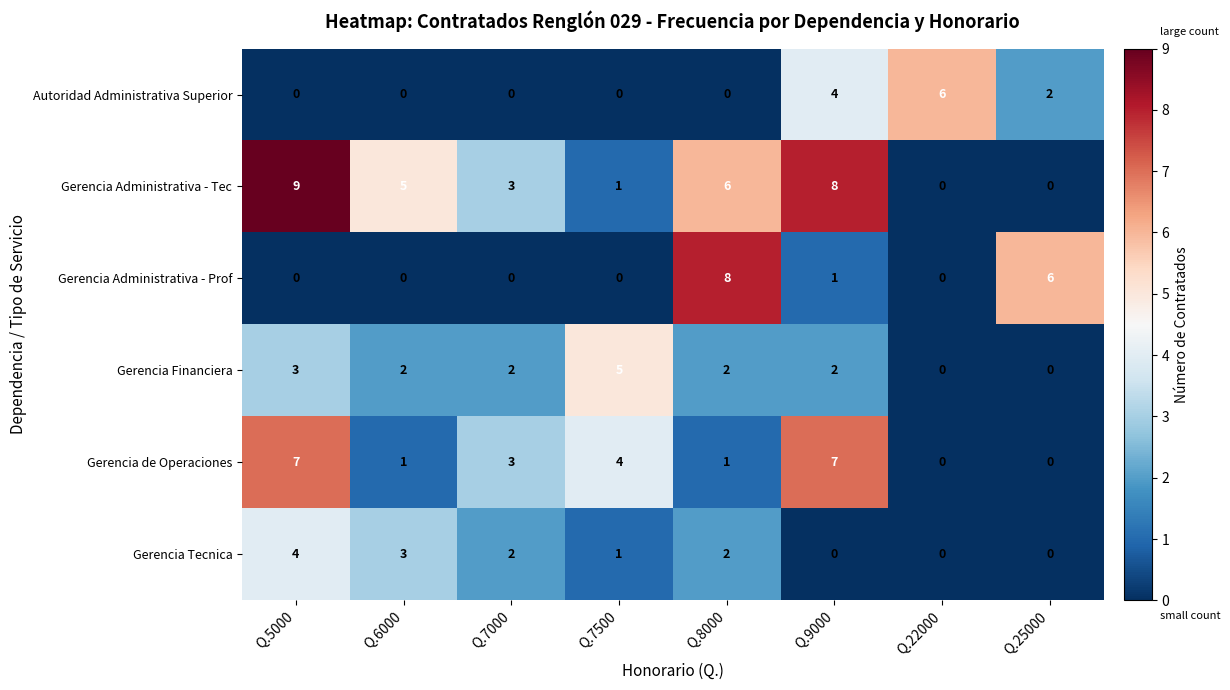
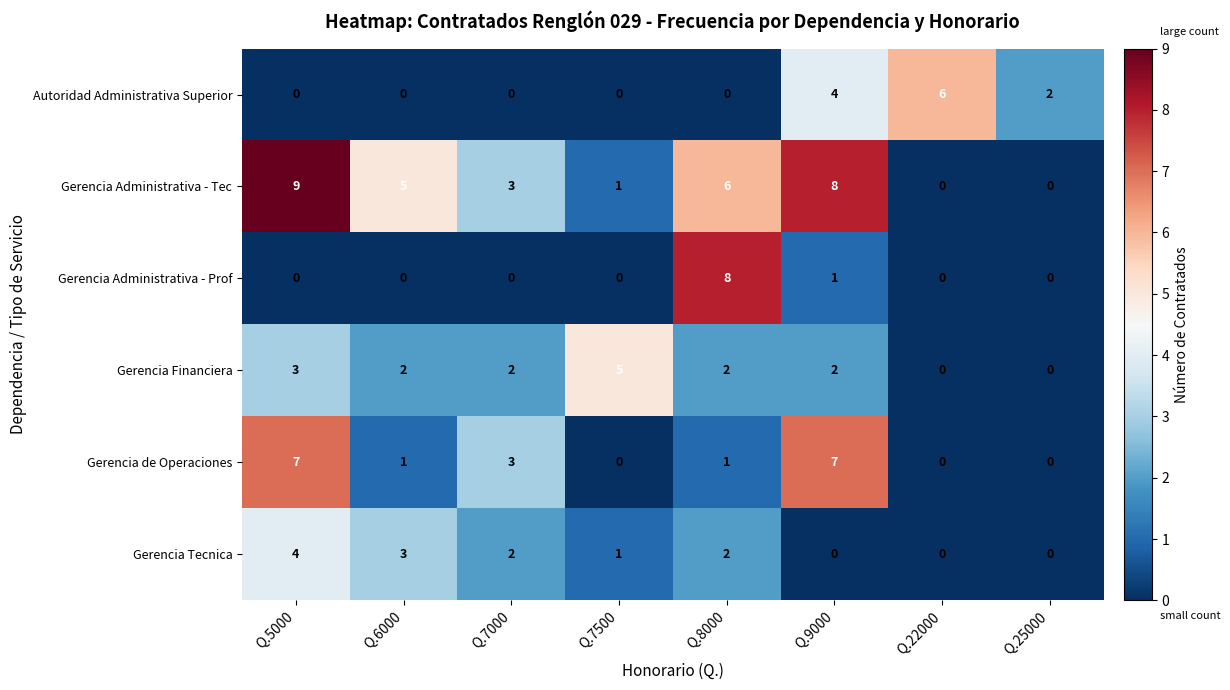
  {
    "Autoridad Administrativa Superior": {
      "Q.5000": 0,
      "Q.6000": 0,
      "Q.7000": 0,
      "Q.7500": 0,
      "Q.8000": 0,
      "Q.9000": 4,
      "Q.22000": 6,
      "Q.25000": 2
    },
    "Gerencia Administrativa - Tec": {
      "Q.5000": 9,
      "Q.7000": 3,
      "Q.7500": 1,
      "Q.8000": 6,
      "Q.9000": 8,
      "Q.22000": 0,
      "Q.25000": 0
    },
    "Gerencia Administrativa - Prof": {
      "Q.5000": 0,
      "Q.6000": 0,
      "Q.7000": 0,
      "Q.7500": 0,
      "Q.8000": 8,
      "Q.9000": 1,
      "Q.22000": 0,
-     "Q.25000": 6
+     "Q.25000": 0
    },
    "Gerencia Financiera": {
      "Q.5000": 3,
      "Q.6000": 2,
      "Q.7000": 2,
      "Q.8000": 2,
      "Q.9000": 2,
      "Q.22000": 0,
      "Q.25000": 0
    },
    "Gerencia de Operaciones": {
      "Q.5000": 7,
      "Q.6000": 1,
      "Q.7000": 3,
-     "Q.7500": 4,
+     "Q.7500": 0,
      "Q.8000": 1,
      "Q.9000": 7,
      "Q.22000": 0,
      "Q.25000": 0
    },
    "Gerencia Tecnica": {
      "Q.5000": 4,
      "Q.6000": 3,
      "Q.7000": 2,
      "Q.7500": 1,
      "Q.8000": 2,
      "Q.9000": 0,
      "Q.22000": 0,
      "Q.25000": 0
    }
  }
